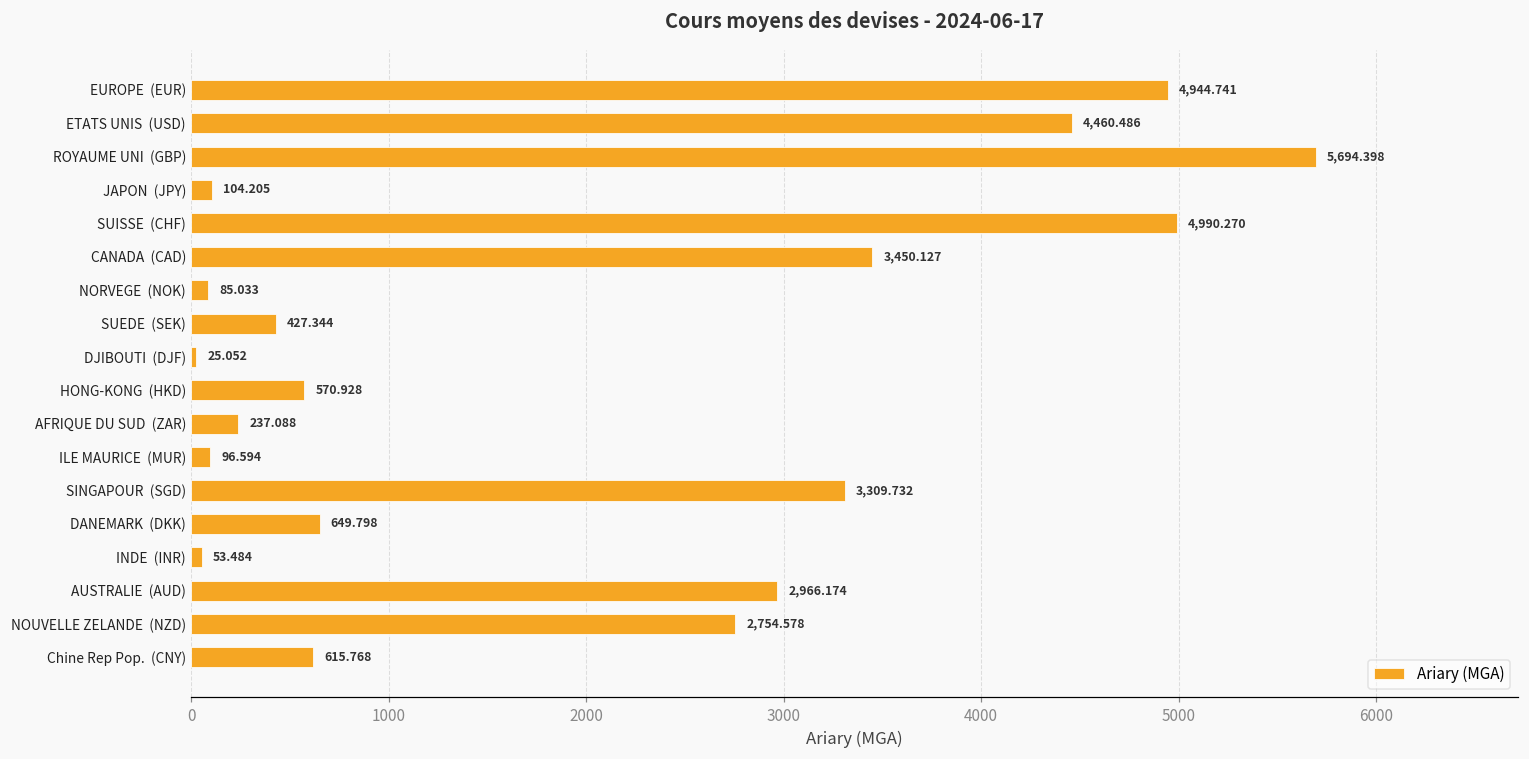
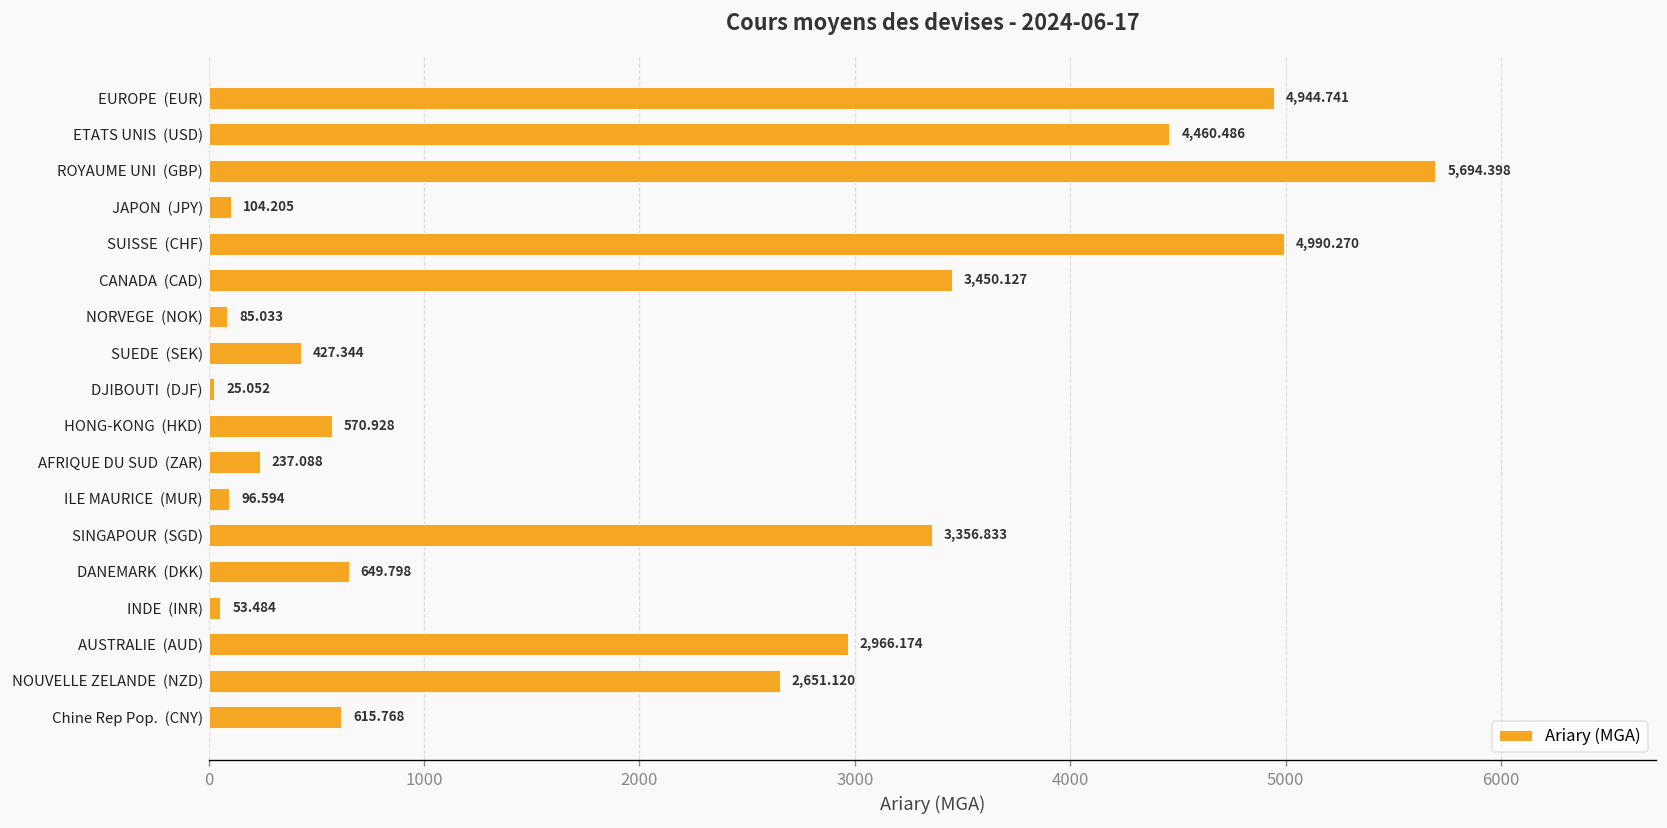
  {
    "EUROPE (EUR)": "4,944.741",
    "ETATS UNIS (USD)": "4,460.486",
    "ROYAUME UNI (GBP)": "5,694.398",
    "JAPON (JPY)": "104.205",
    "SUISSE (CHF)": "4,990.270",
    "CANADA (CAD)": "3,450.127",
    "NORVEGE (NOK)": "85.033",
    "SUEDE (SEK)": "427.344",
    "DJIBOUTI (DJF)": "25.052",
    "HONG-KONG (HKD)": "570.928",
    "AFRIQUE DU SUD (ZAR)": "237.088",
    "ILE MAURICE (MUR)": "96.594",
-   "SINGAPOUR (SGD)": "3,309.732",
+   "SINGAPOUR (SGD)": "3,356.833",
    "DANEMARK (DKK)": "649.798",
    "INDE (INR)": "53.484",
    "AUSTRALIE (AUD)": "2,966.174",
-   "NOUVELLE ZELANDE (NZD)": "2,754.578",
+   "NOUVELLE ZELANDE (NZD)": "2,651.120",
    "Chine Rep Pop. (CNY)": "615.768"
  }
